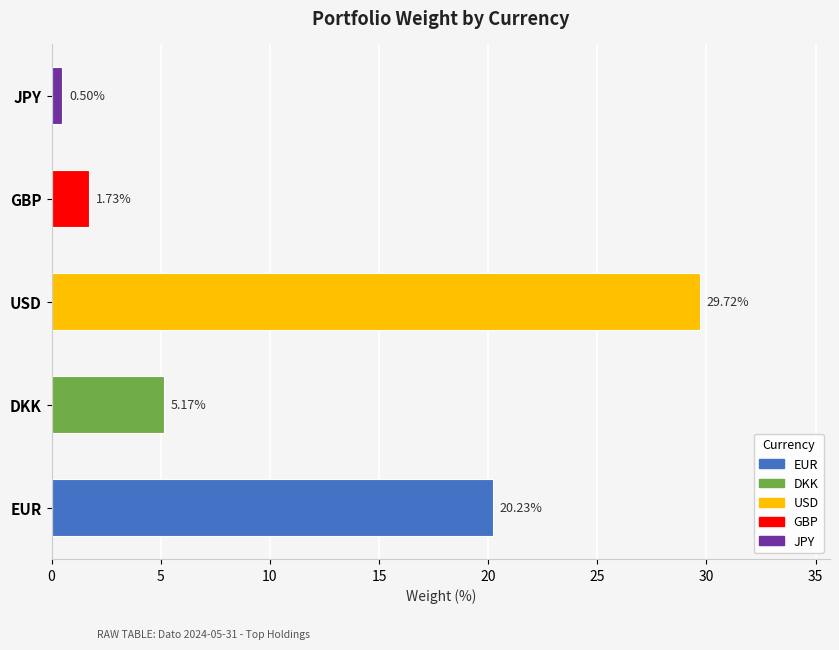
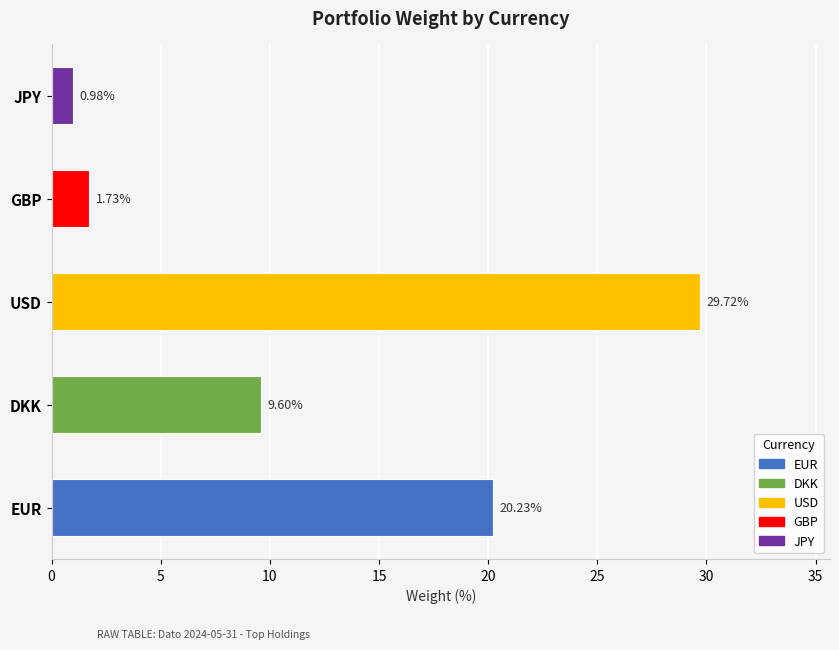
  {
-   "JPY": "0.50%",
+   "JPY": "0.98%",
    "GBP": "1.73%",
    "USD": "29.72%",
-   "DKK": "5.17%",
+   "DKK": "9.60%",
    "EUR": "20.23%"
  }
